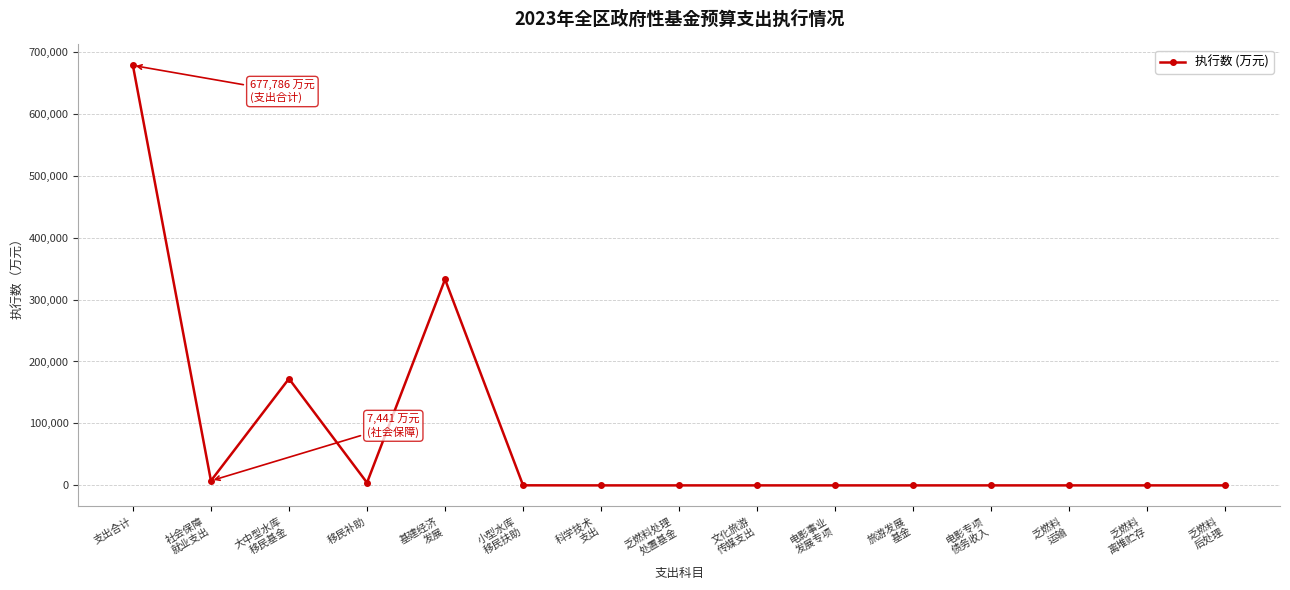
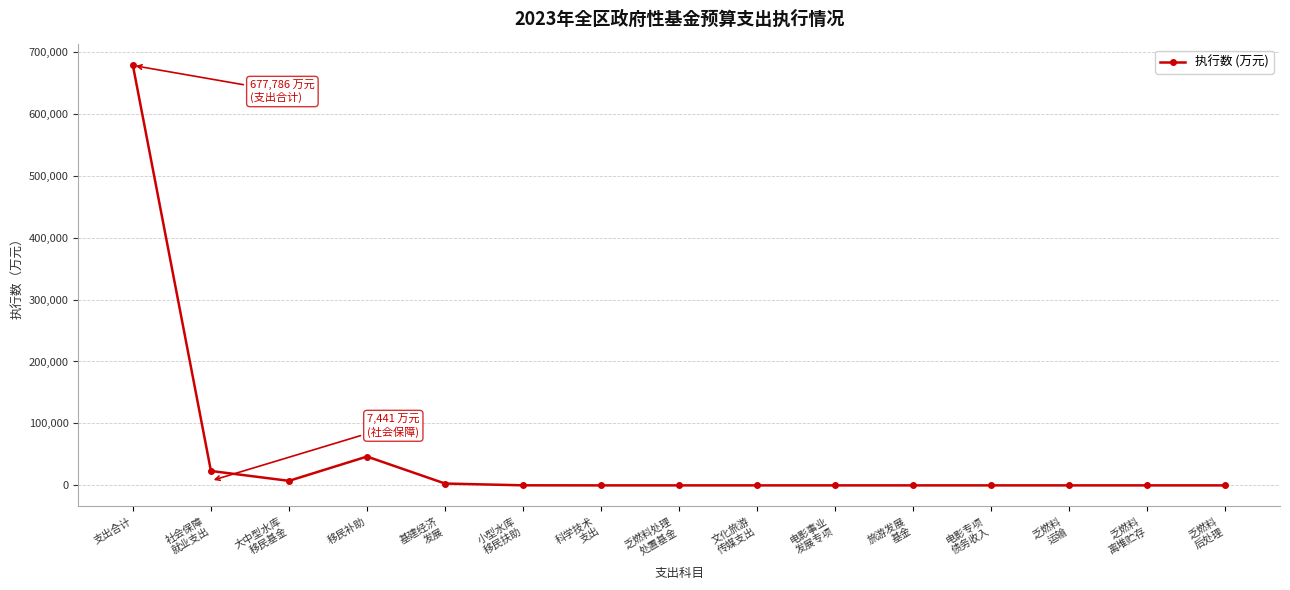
  {
-   "社会保障 就业支出": "10,000",
-   "大中型水库 移民基金": "170,000",
-   "移民补助": "0",
-   "基建经济 发展": "330,000",
+   "社会保障 就业支出": "20,000",
+   "大中型水库 移民基金": "10,000",
+   "移民补助": "50,000",
+   "基建经济 发展": "0",
    "小型水库 移民扶助": "0",
    "科学技术 支出": "0",
    "乏燃料处理 处置基金": "0",
    "文化旅游 传媒支出": "0",
    "电影事业 发展专项": "0",
    "旅游发展 基金": "0",
    "电影专项 债务收入": "0",
    "乏燃料 运输": "0",
    "乏燃料 离堆贮存": "0",
    "乏燃料 后处理": "0"
  }
